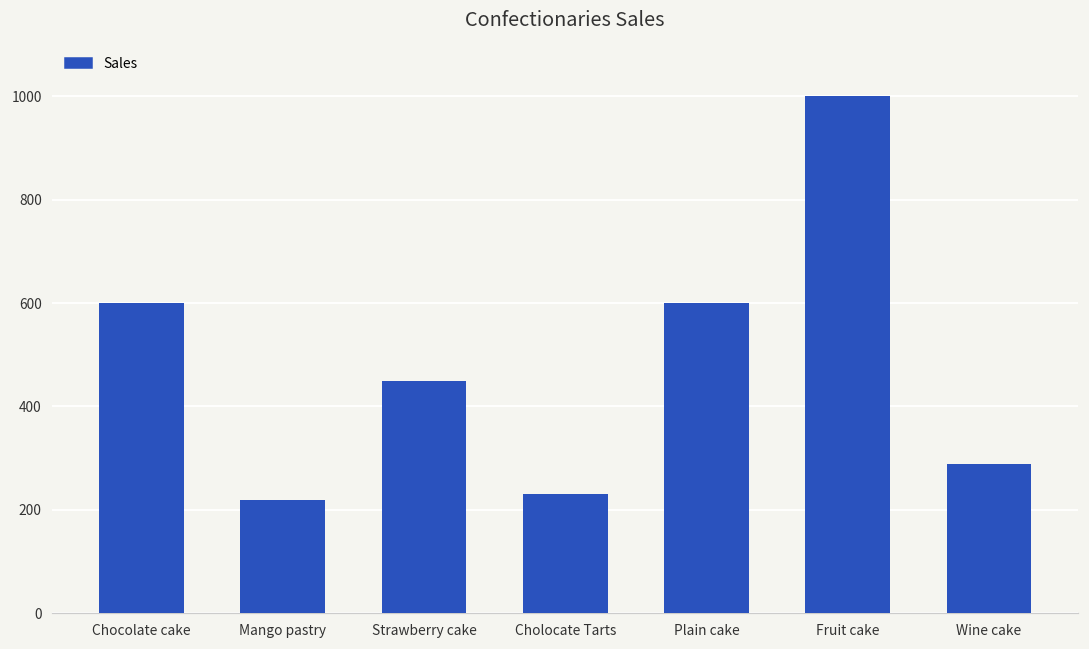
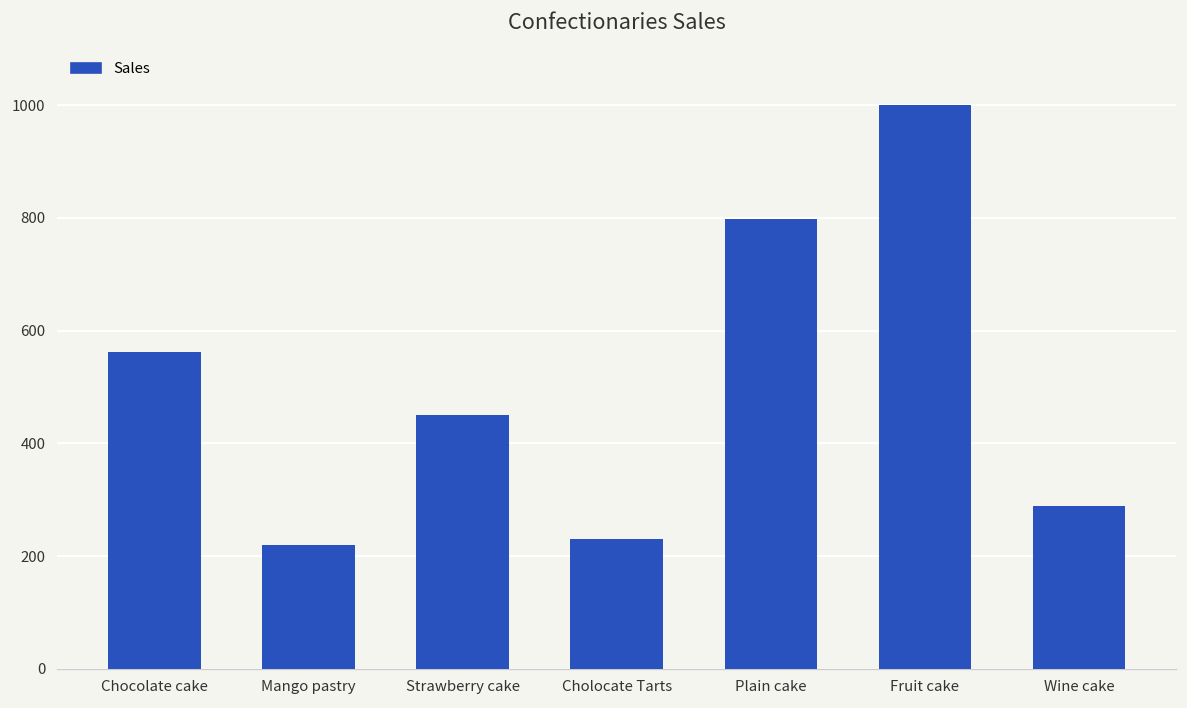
  {
-   "Chocolate cake": 600,
+   "Chocolate cake": 560,
    "Mango pastry": 220,
    "Strawberry cake": 450,
    "Cholocate Tarts": 230,
-   "Plain cake": 600,
+   "Plain cake": 800,
    "Fruit cake": 1000,
    "Wine cake": 290
  }
